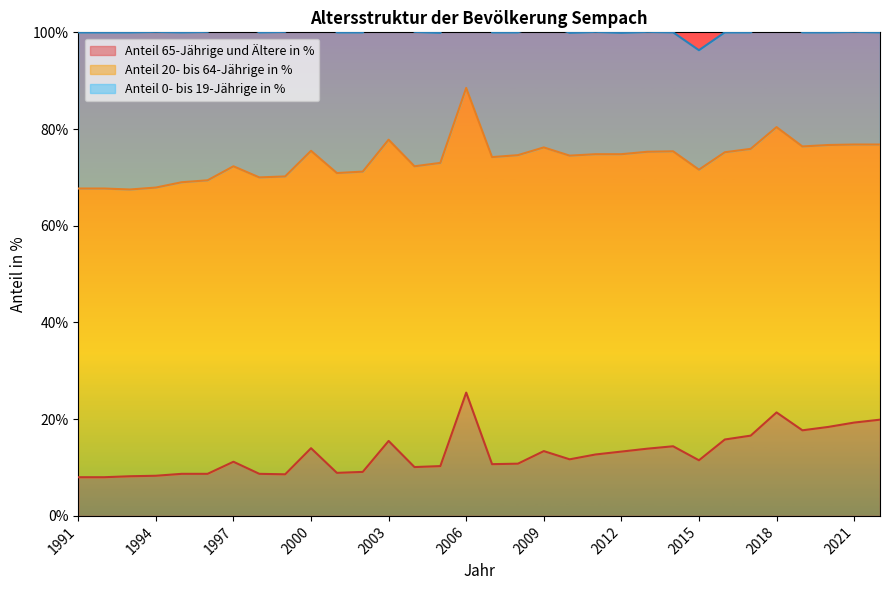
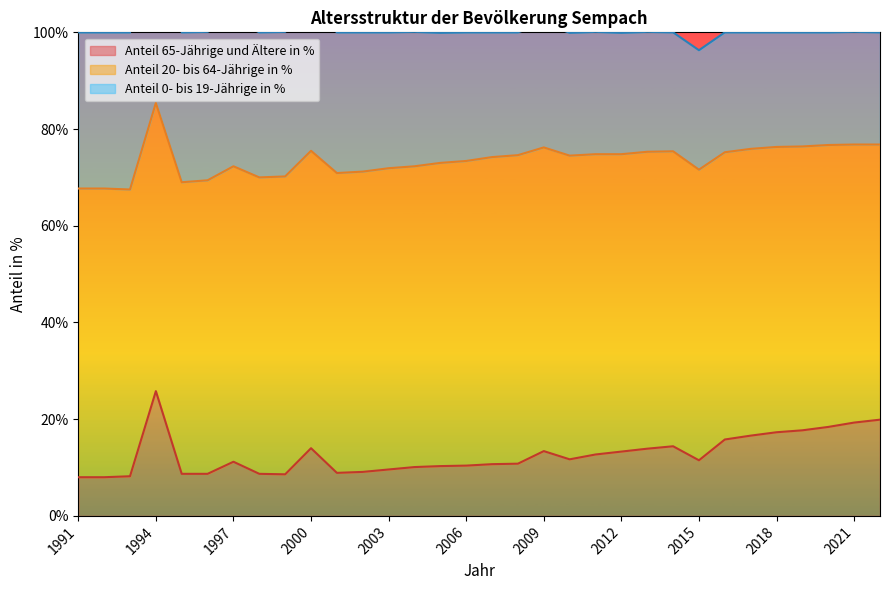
  {
    "Anteil 65-Jährige und Ältere in %": {
      "1991": "8%",
-     "1994": "8%",
+     "1994": "26%",
      "1997": "11%",
      "2000": "14%",
-     "2003": "16%",
-     "2006": "26%",
+     "2003": "10%",
+     "2006": "10%",
      "2009": "13%",
      "2012": "13%",
      "2015": "12%",
-     "2018": "21%",
+     "2018": "17%",
      "2021": "19%"
    },
    "Anteil 20- bis 64-Jährige in %": {
      "1991": "60%",
      "1994": "60%",
      "1997": "61%",
      "2000": "62%",
      "2003": "62%",
      "2006": "63%",
      "2009": "63%",
      "2012": "62%",
      "2015": "60%",
      "2018": "59%",
      "2021": "58%"
    },
    "Anteil 0- bis 19-Jährige in %": {
      "1991": "32%",
      "2012": "25%",
      "2015": "25%",
      "2021": "23%"
    }
  }
